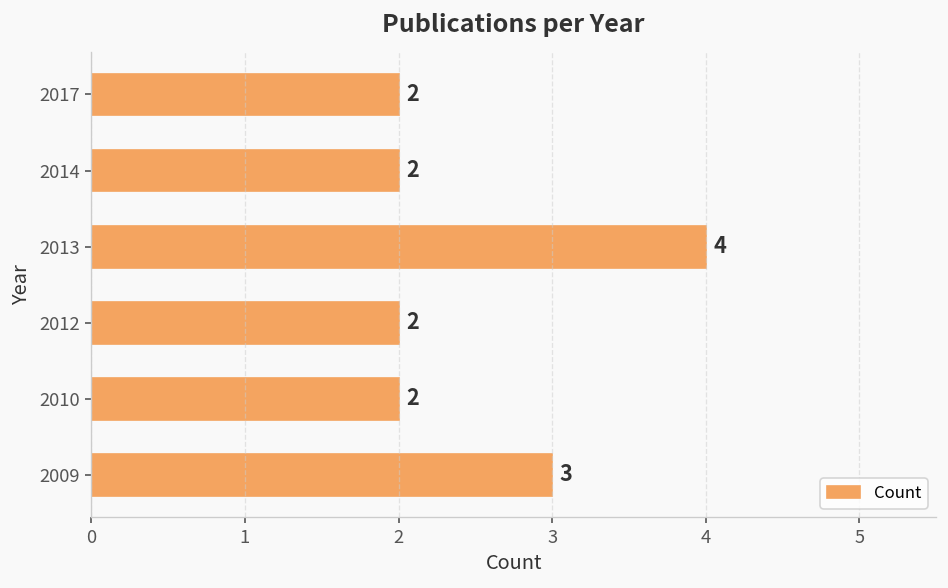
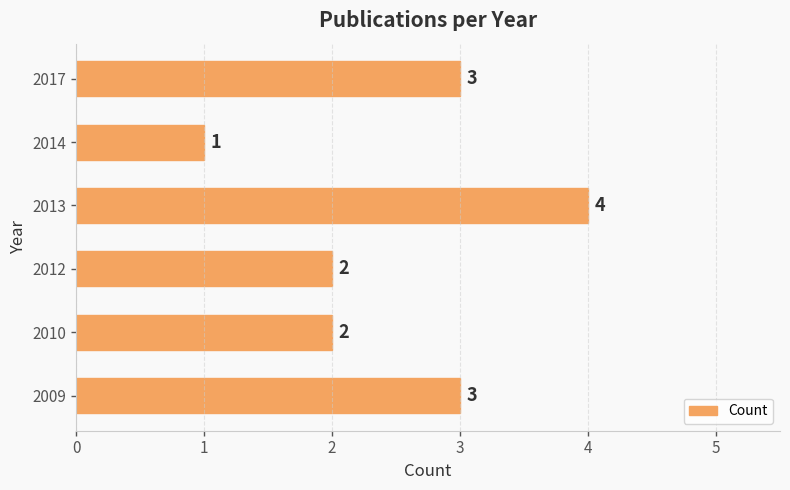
  {
-   "2017": 2,
-   "2014": 2,
+   "2017": 3,
+   "2014": 1,
    "2013": 4,
    "2012": 2,
    "2010": 2,
    "2009": 3
  }
